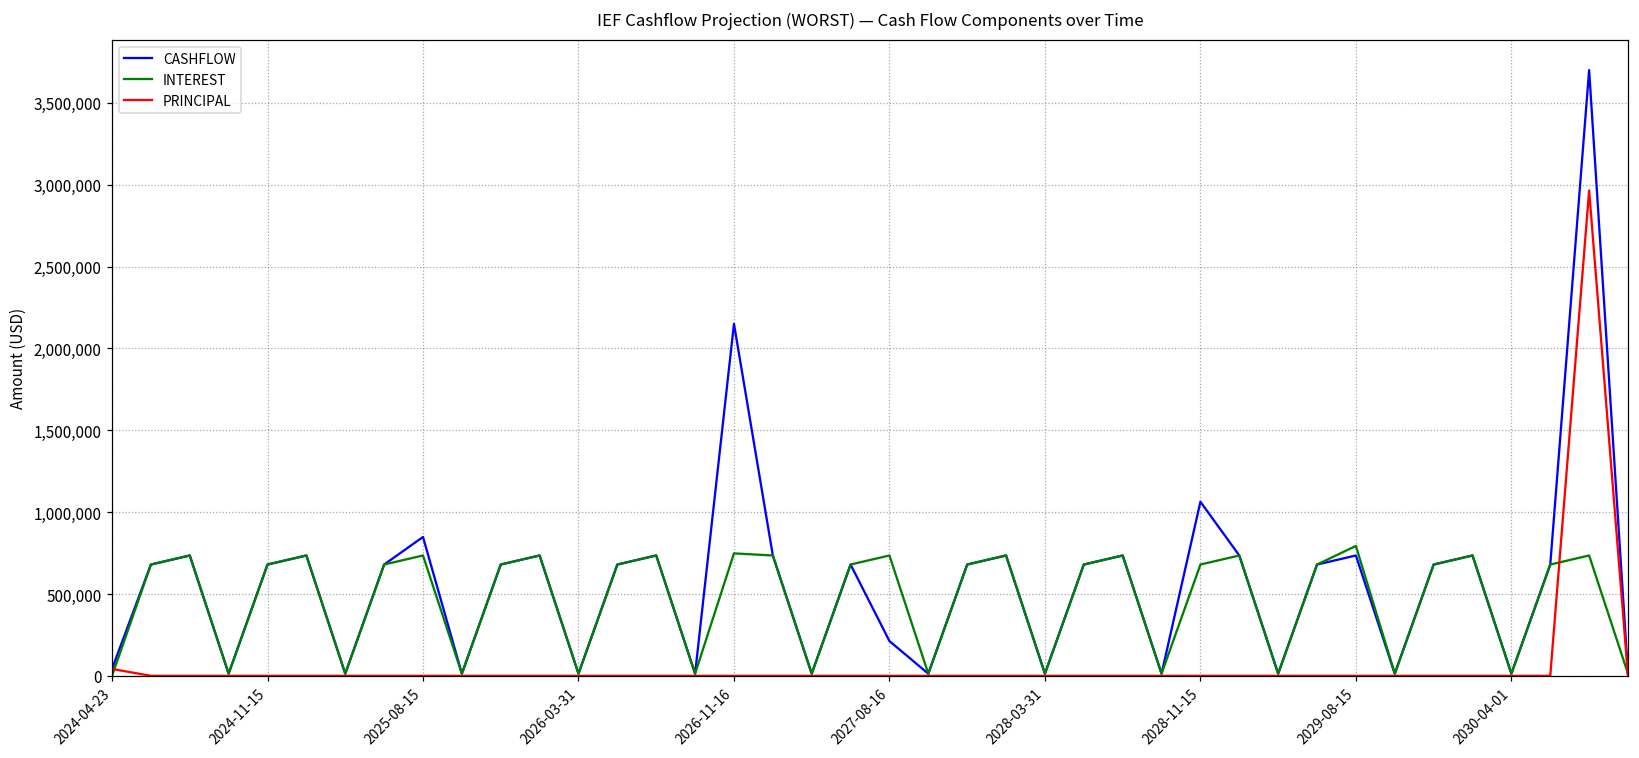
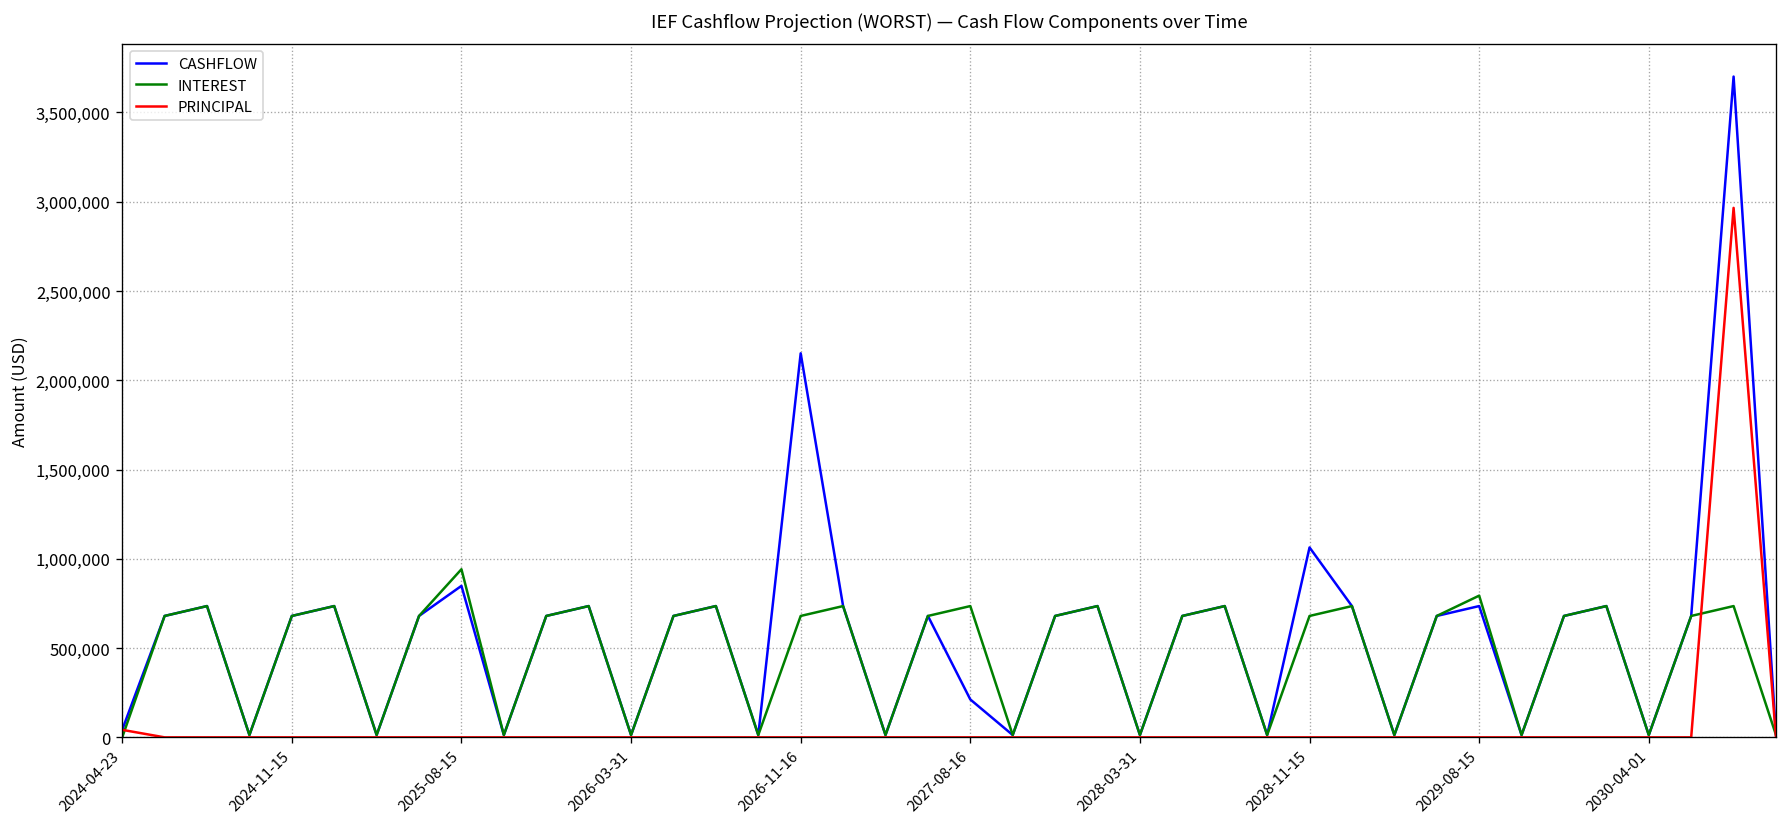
  {
    "CASHFLOW": {
      "2025-08-15": "850,000",
      "2026-11-16": "2,150,000",
      "2027-08-16": "210,000",
      "2028-11-15": "1,060,000",
      "2029-08-15": "740,000"
    },
    "INTEREST": {
      "2024-04-23": "0",
-     "2025-08-15": "740,000",
-     "2026-11-16": "750,000",
+     "2025-08-15": "940,000",
+     "2026-11-16": "680,000",
      "2027-08-16": "740,000",
      "2028-11-15": "680,000",
      "2029-08-15": "790,000"
    },
    "PRINCIPAL": {
      "2024-11-15": "0",
      "2025-08-15": "0",
      "2026-11-16": "0",
      "2027-08-16": "0",
      "2028-11-15": "0",
      "2029-08-15": "0"
    }
  }
